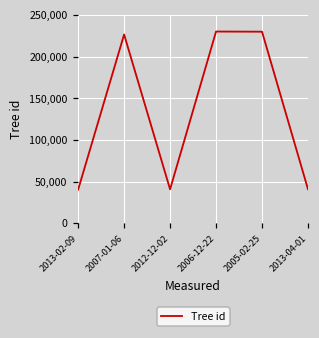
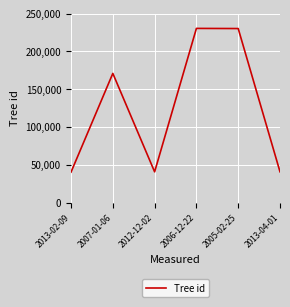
  {
    "2013-02-09": "40,000",
-   "2007-01-06": "230,000",
+   "2007-01-06": "170,000",
    "2012-12-02": "40,000",
    "2006-12-22": "230,000",
    "2005-02-25": "230,000",
    "2013-04-01": "40,000"
  }
